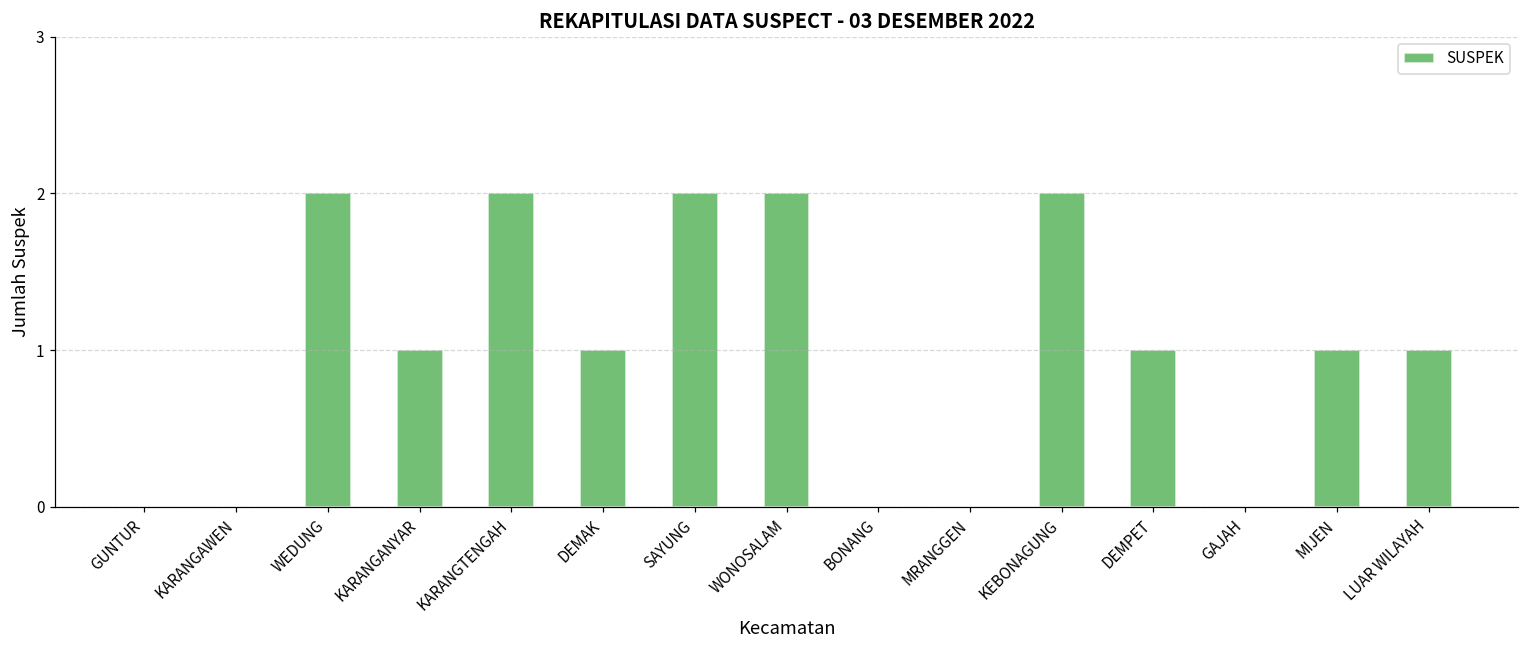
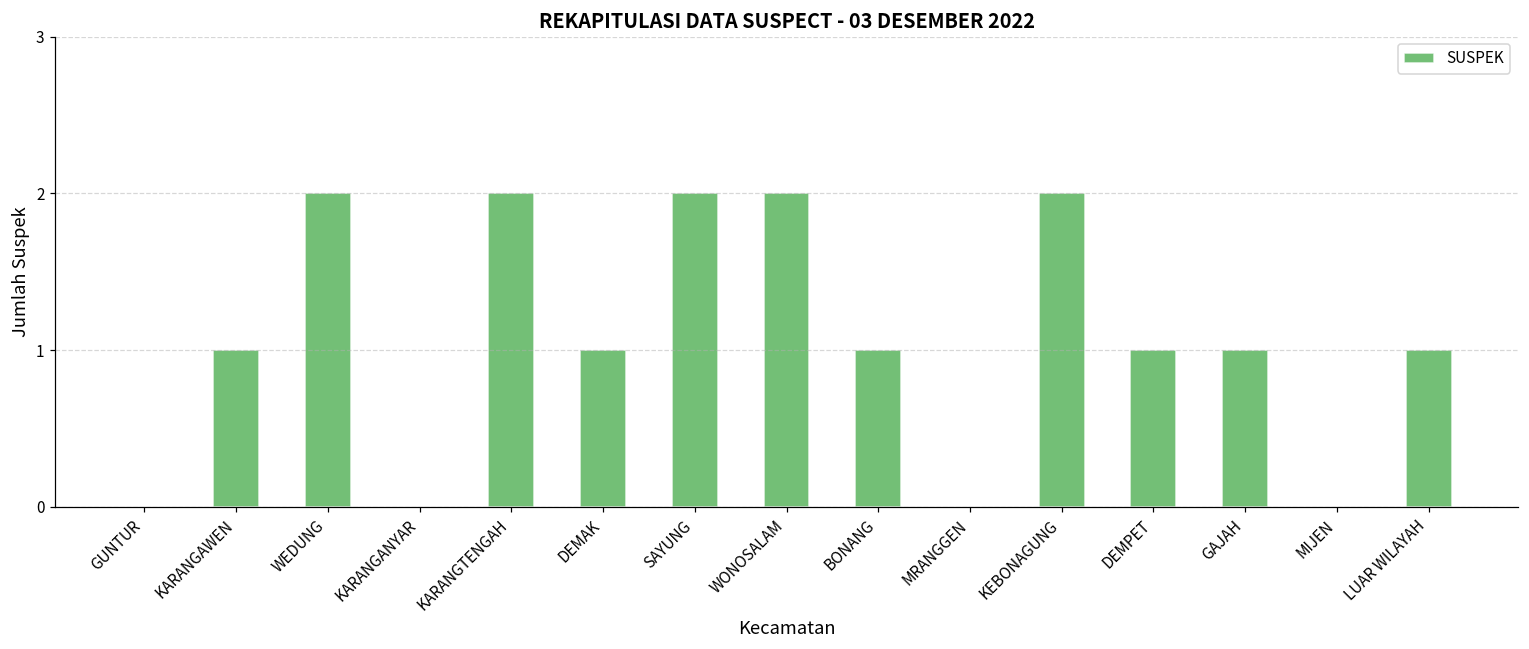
  {
    "GUNTUR": 0,
-   "KARANGAWEN": 0,
+   "KARANGAWEN": 1,
    "WEDUNG": 2,
-   "KARANGANYAR": 1,
+   "KARANGANYAR": 0,
    "KARANGTENGAH": 2,
    "DEMAK": 1,
    "SAYUNG": 2,
    "WONOSALAM": 2,
-   "BONANG": 0,
+   "BONANG": 1,
    "MRANGGEN": 0,
    "KEBONAGUNG": 2,
    "DEMPET": 1,
-   "GAJAH": 0,
-   "MIJEN": 1,
+   "GAJAH": 1,
+   "MIJEN": 0,
    "LUAR WILAYAH": 1
  }
